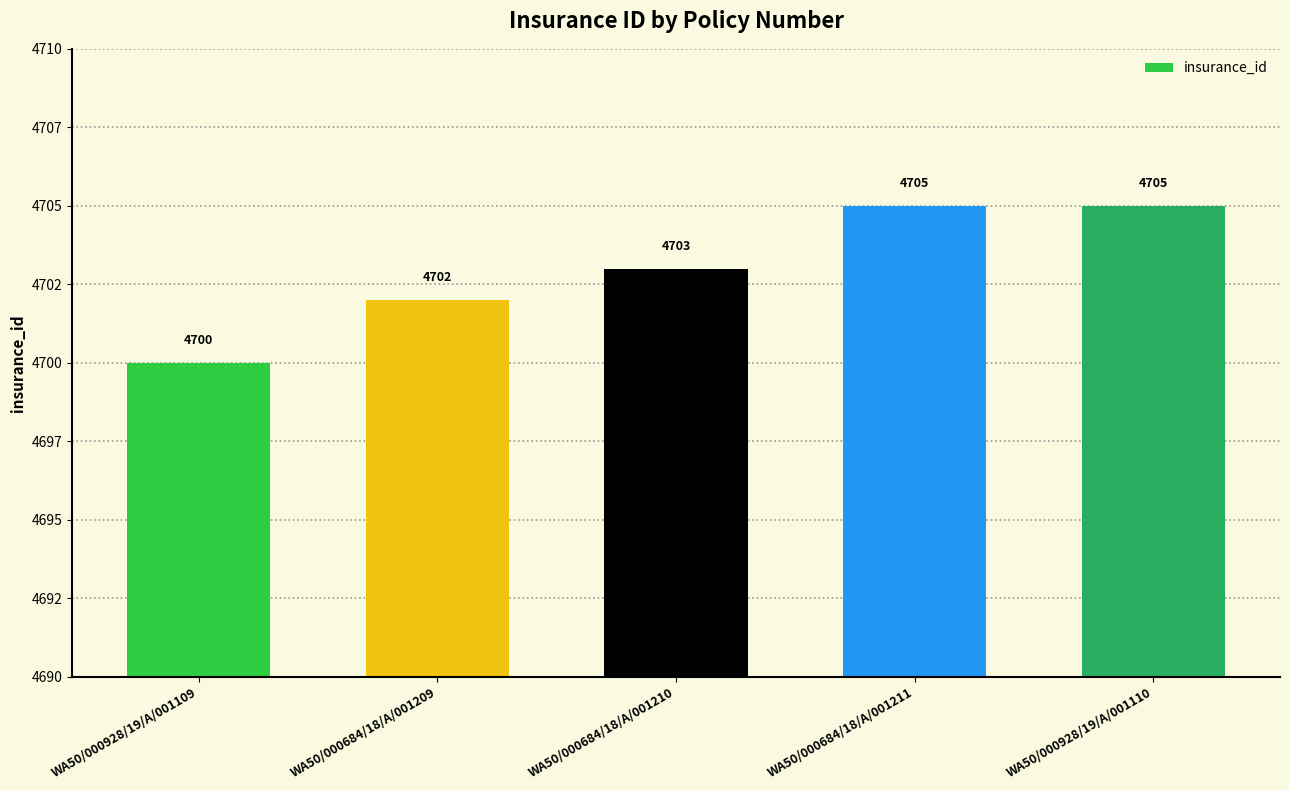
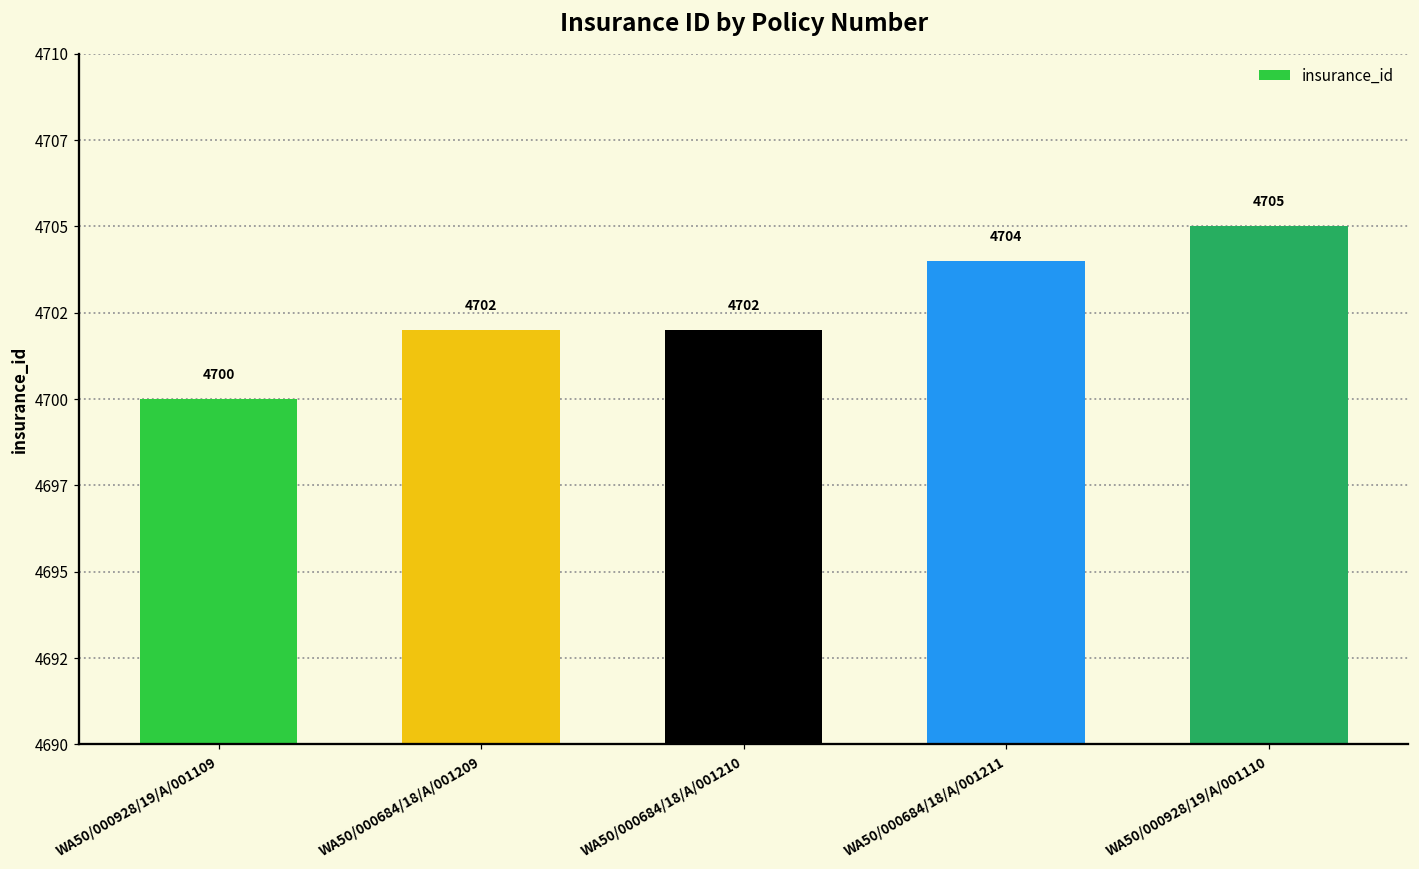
  {
    "WA50/000928/19/A/001109": 4700,
    "WA50/000684/18/A/001209": 4702,
-   "WA50/000684/18/A/001210": 4703,
-   "WA50/000684/18/A/001211": 4705,
+   "WA50/000684/18/A/001210": 4702,
+   "WA50/000684/18/A/001211": 4704,
    "WA50/000928/19/A/001110": 4705
  }
